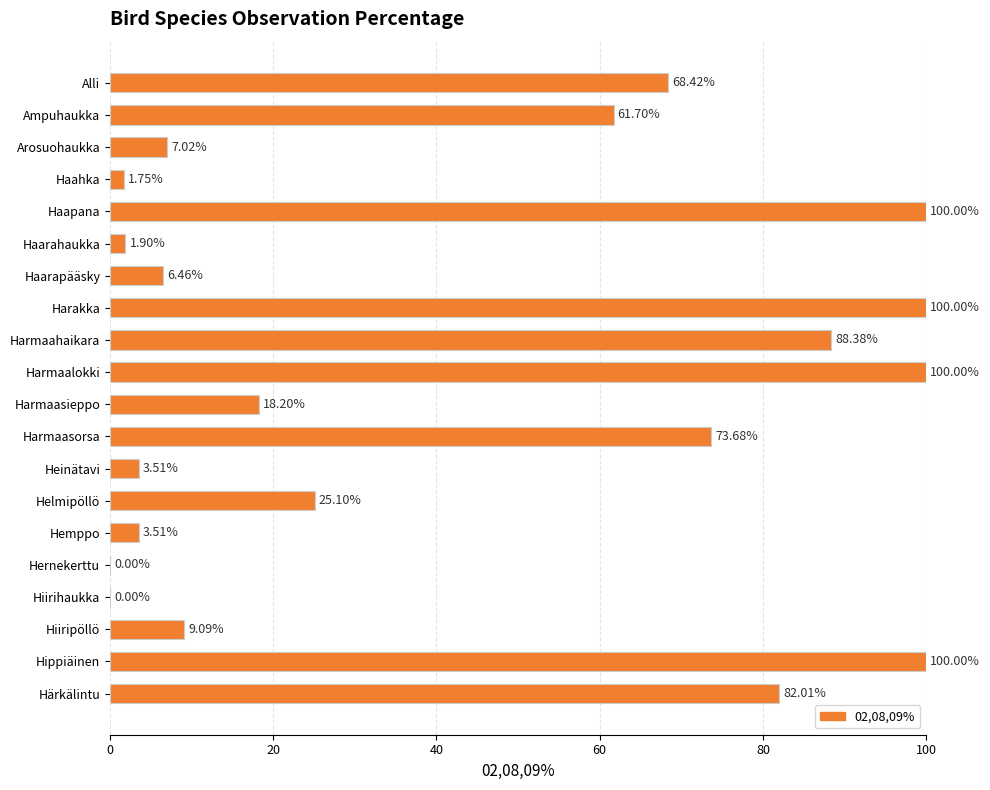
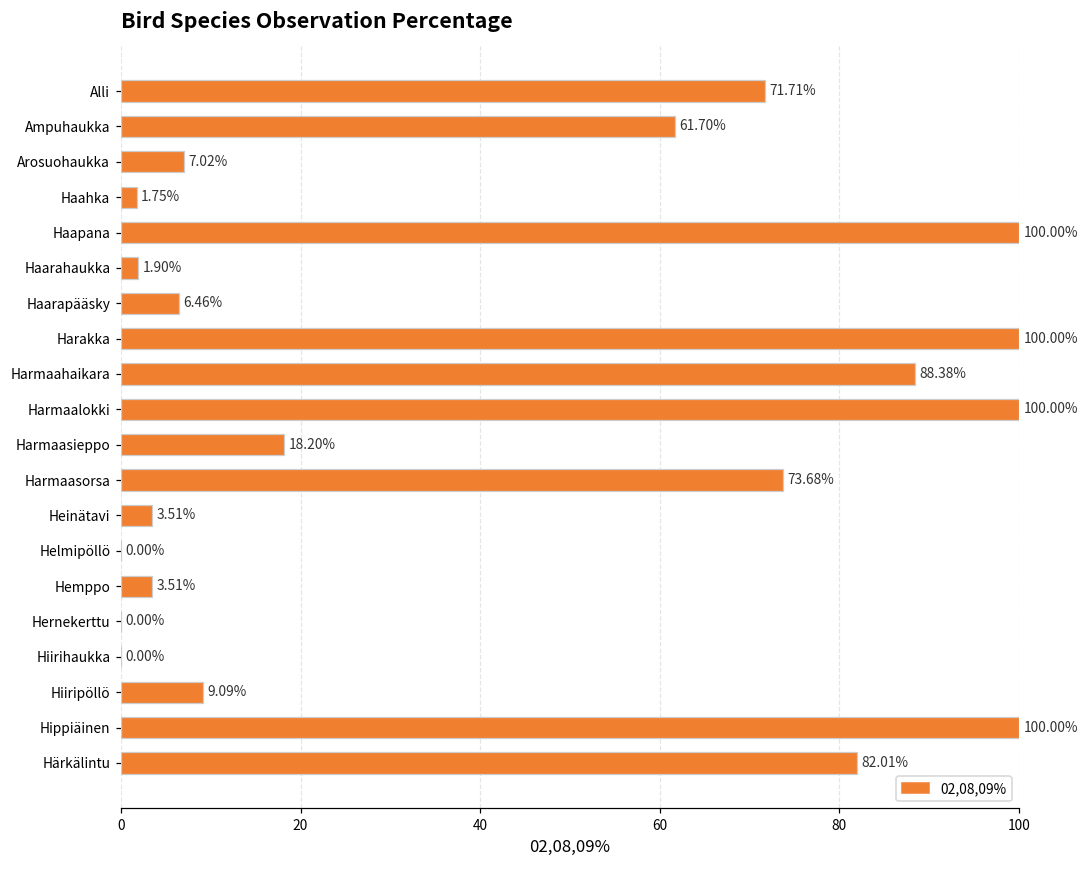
  {
-   "Alli": "68.42%",
+   "Alli": "71.71%",
    "Ampuhaukka": "61.70%",
    "Arosuohaukka": "7.02%",
    "Haahka": "1.75%",
    "Haapana": "100.00%",
    "Haarahaukka": "1.90%",
    "Haarapääsky": "6.46%",
    "Harakka": "100.00%",
    "Harmaahaikara": "88.38%",
    "Harmaalokki": "100.00%",
    "Harmaasieppo": "18.20%",
    "Harmaasorsa": "73.68%",
    "Heinätavi": "3.51%",
-   "Helmipöllö": "25.10%",
+   "Helmipöllö": "0.00%",
    "Hemppo": "3.51%",
    "Hernekerttu": "0.00%",
    "Hiirihaukka": "0.00%",
    "Hiiripöllö": "9.09%",
    "Hippiäinen": "100.00%",
    "Härkälintu": "82.01%"
  }
